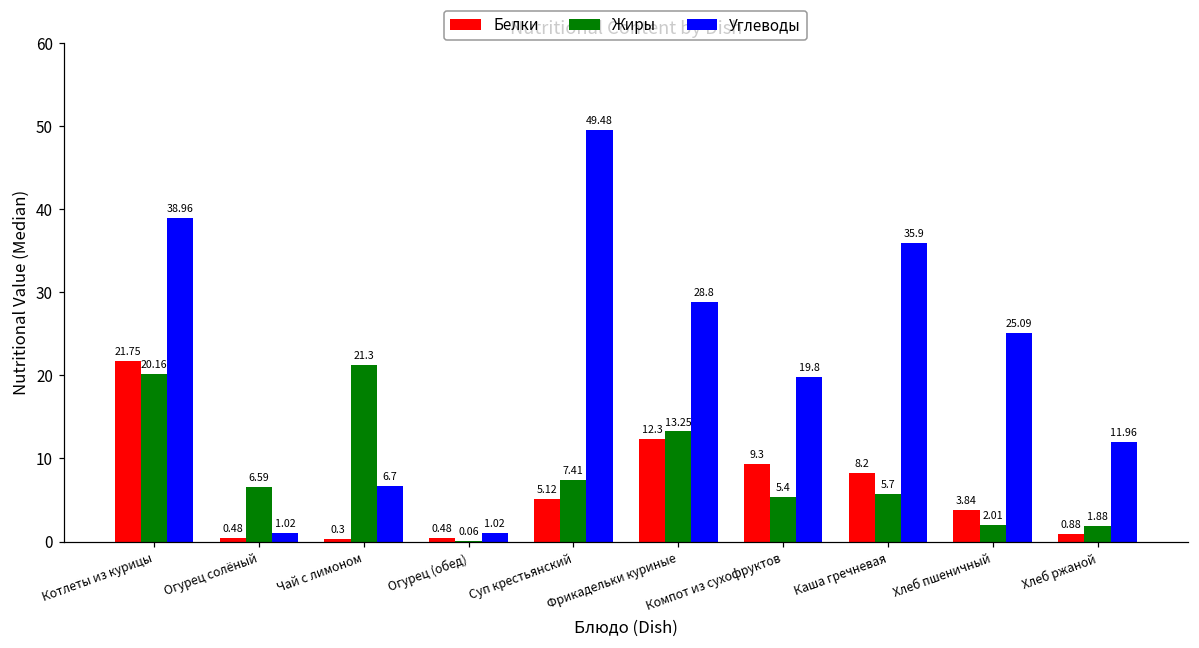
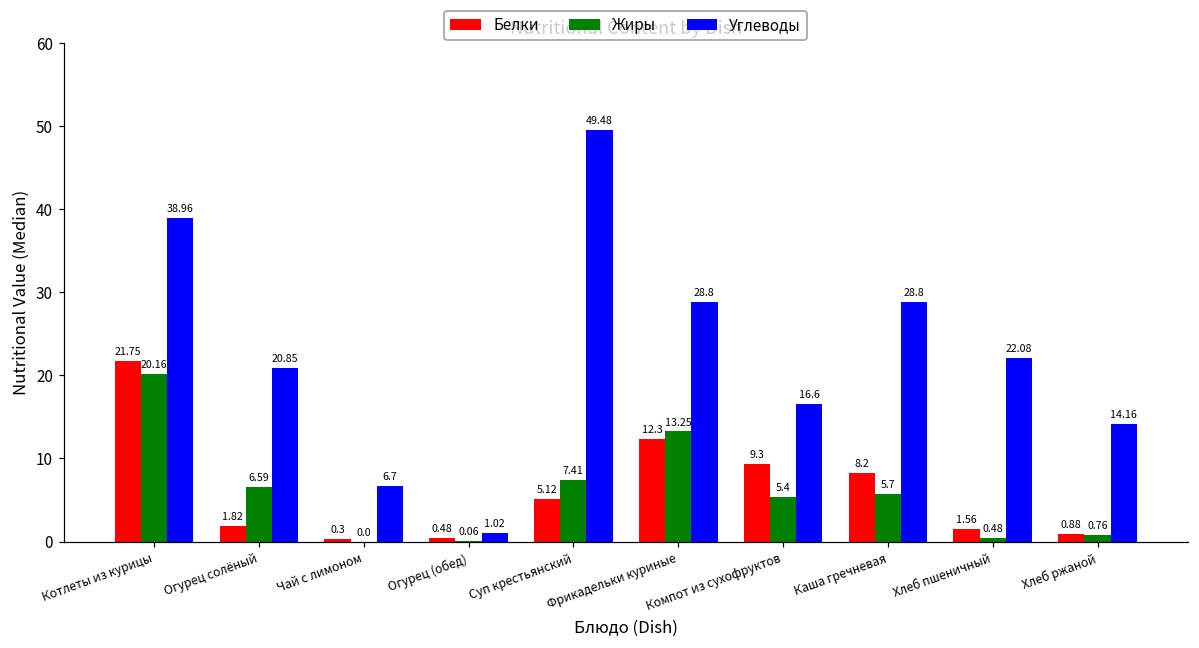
  {
    "Белки": {
      "Котлеты из курицы": 21.75,
-     "Огурец солёный": 0.48,
+     "Огурец солёный": 1.82,
      "Чай с лимоном": 0.3,
      "Огурец (обед)": 0.48,
      "Суп крестьянский": 5.12,
      "Фрикадельки куриные": 12.3,
      "Компот из сухофруктов": 9.3,
      "Каша гречневая": 8.2,
-     "Хлеб пшеничный": 3.84,
+     "Хлеб пшеничный": 1.56,
      "Хлеб ржаной": 0.88
    },
    "Жиры": {
      "Котлеты из курицы": 20.16,
      "Огурец солёный": 6.59,
-     "Чай с лимоном": 21.3,
+     "Чай с лимоном": 0.0,
      "Огурец (обед)": 0.06,
      "Суп крестьянский": 7.41,
      "Фрикадельки куриные": 13.25,
      "Компот из сухофруктов": 5.4,
      "Каша гречневая": 5.7,
-     "Хлеб пшеничный": 2.01,
-     "Хлеб ржаной": 1.88
+     "Хлеб пшеничный": 0.48,
+     "Хлеб ржаной": 0.76
    },
    "Углеводы": {
      "Котлеты из курицы": 38.96,
-     "Огурец солёный": 1.02,
+     "Огурец солёный": 20.85,
      "Чай с лимоном": 6.7,
      "Огурец (обед)": 1.02,
      "Суп крестьянский": 49.48,
      "Фрикадельки куриные": 28.8,
-     "Компот из сухофруктов": 19.8,
-     "Каша гречневая": 35.9,
-     "Хлеб пшеничный": 25.09,
-     "Хлеб ржаной": 11.96
+     "Компот из сухофруктов": 16.6,
+     "Каша гречневая": 28.8,
+     "Хлеб пшеничный": 22.08,
+     "Хлеб ржаной": 14.16
    }
  }
